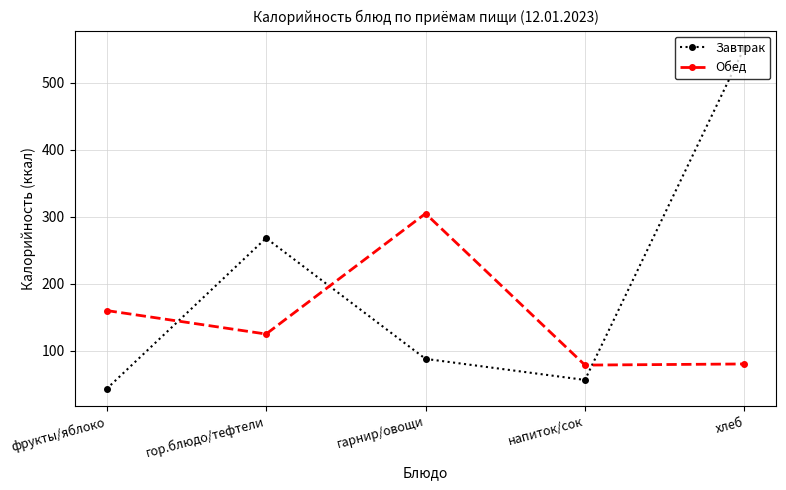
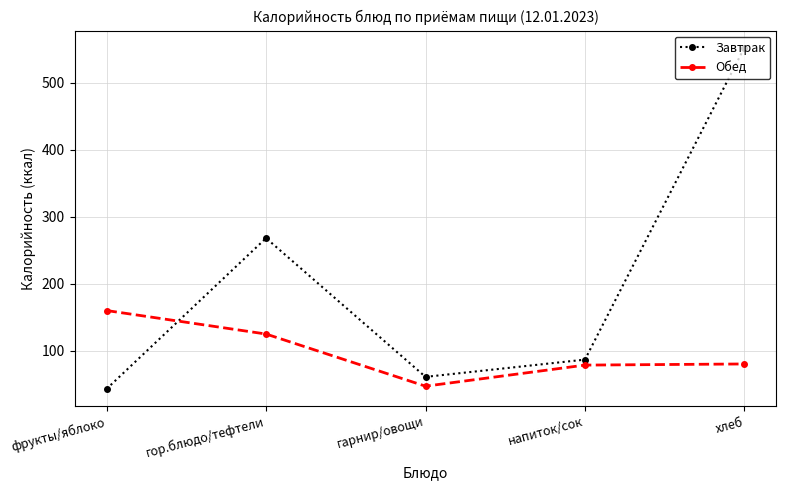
  {
    "Завтрак": {
      "фрукты/яблоко": 40,
      "гор.блюдо/тефтели": 270,
-     "гарнир/овощи": 90,
-     "напиток/сок": 60
+     "гарнир/овощи": 60,
+     "напиток/сок": 90
    },
    "Обед": {
      "фрукты/яблоко": 160,
      "гор.блюдо/тефтели": 120,
-     "гарнир/овощи": 300,
+     "гарнир/овощи": 50,
      "напиток/сок": 80,
      "хлеб": 80
    }
  }
